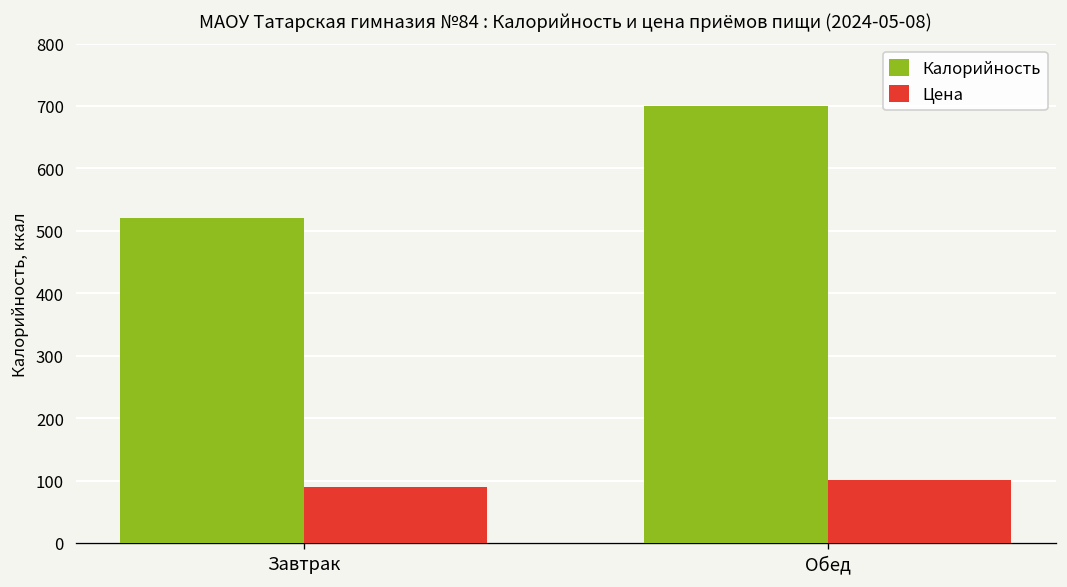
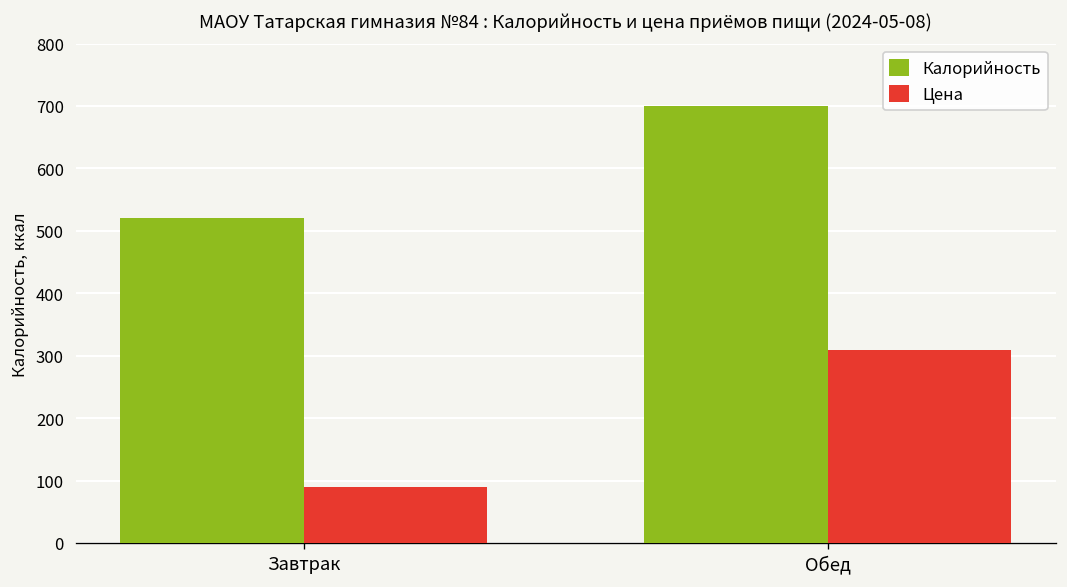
  {
    "Калорийность": {
      "Завтрак": 520,
      "Обед": 700
    },
    "Цена": {
      "Завтрак": 90,
-     "Обед": 100
+     "Обед": 310
    }
  }
